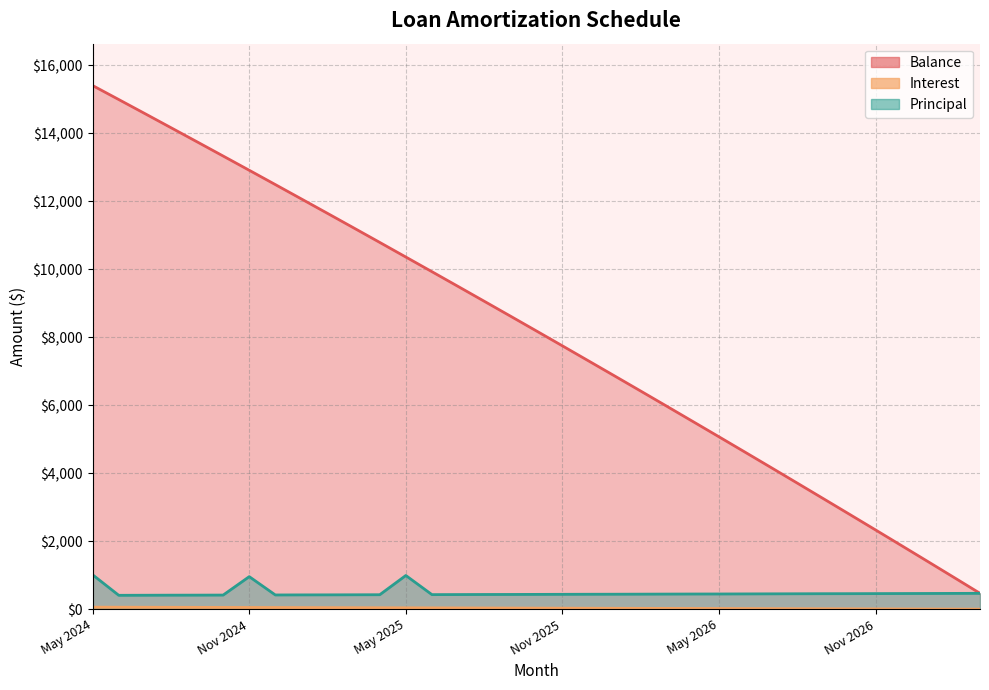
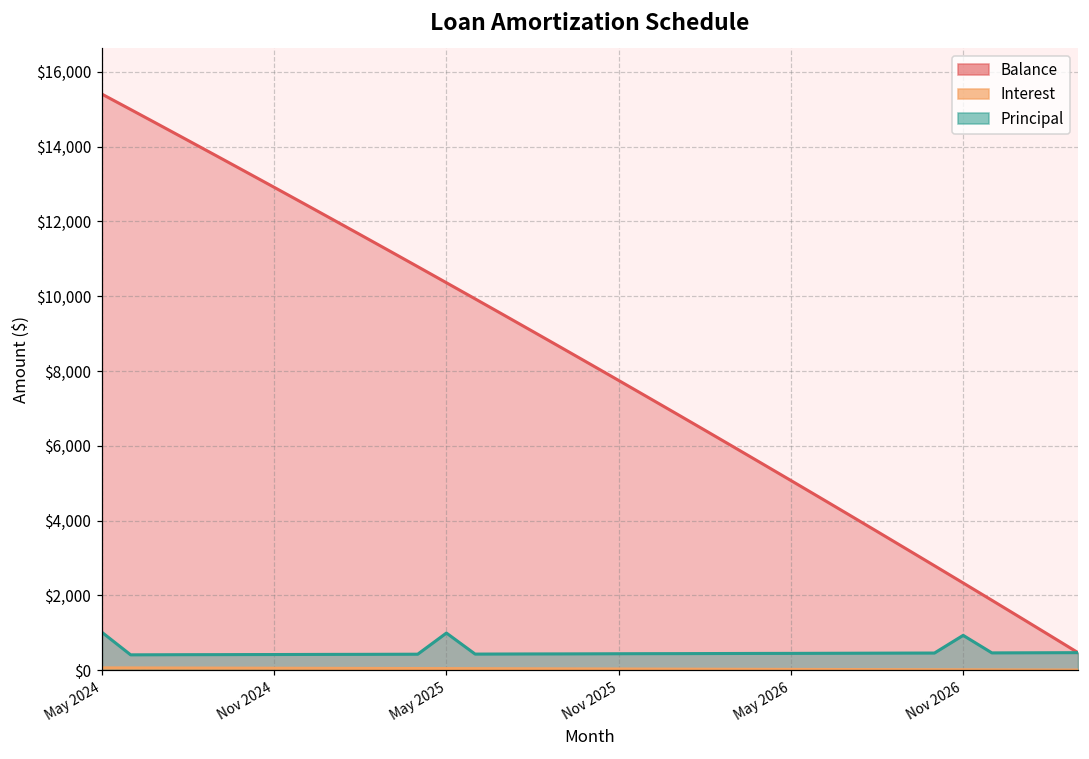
  {
    "Principal": {
      "May 2024": "$1,000",
-     "Nov 2024": "$1,000",
+     "Nov 2024": "$400",
      "May 2025": "$1,000",
      "Nov 2025": "$400",
      "May 2026": "$500",
-     "Nov 2026": "$500"
+     "Nov 2026": "$900"
    }
  }
